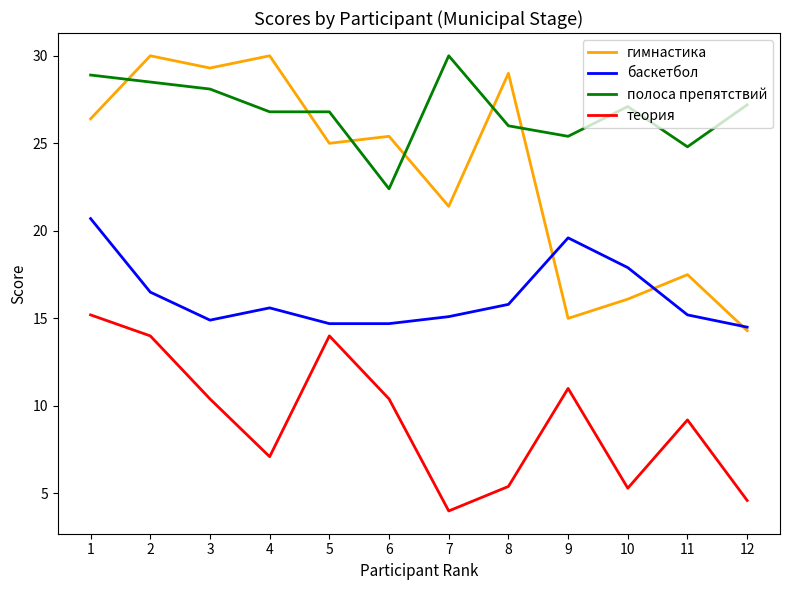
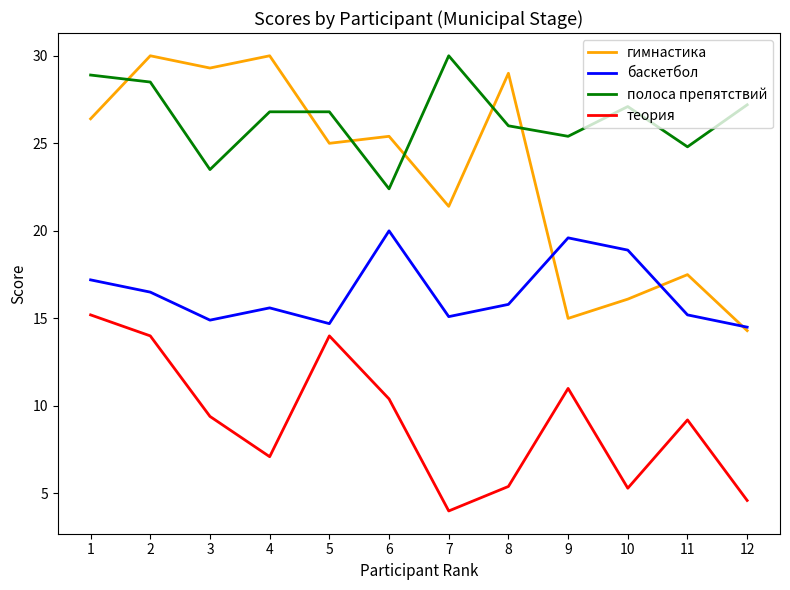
  {
    "гимнастика": {
      "1": 26.4,
      "2": 30.0,
      "3": 29.3,
      "4": 30.0,
      "5": 25.0,
      "6": 25.4,
      "7": 21.4,
      "8": 29.0,
      "9": 15.0,
      "10": 16.1,
      "11": 17.5,
      "12": 14.3
    },
    "баскетбол": {
-     "1": 20.7,
+     "1": 17.2,
      "2": 16.5,
      "3": 14.9,
      "4": 15.6,
      "5": 14.7,
-     "6": 14.7,
+     "6": 20.0,
      "7": 15.1,
      "8": 15.8,
      "9": 19.6,
-     "10": 17.9,
+     "10": 18.9,
      "11": 15.2,
      "12": 14.5
    },
    "полоса препятствий": {
      "1": 28.9,
      "2": 28.5,
-     "3": 28.1,
+     "3": 23.5,
      "4": 26.8,
      "5": 26.8,
      "6": 22.4,
      "7": 30.0,
      "8": 26.0,
      "9": 25.4,
      "11": 24.8
    },
    "теория": {
      "1": 15.2,
      "2": 14.0,
-     "3": 10.4,
+     "3": 9.4,
      "4": 7.1,
      "5": 14.0,
      "6": 10.4,
      "7": 4.0,
      "8": 5.4,
      "9": 11.0,
      "10": 5.3,
      "11": 9.2,
      "12": 4.6
    }
  }
